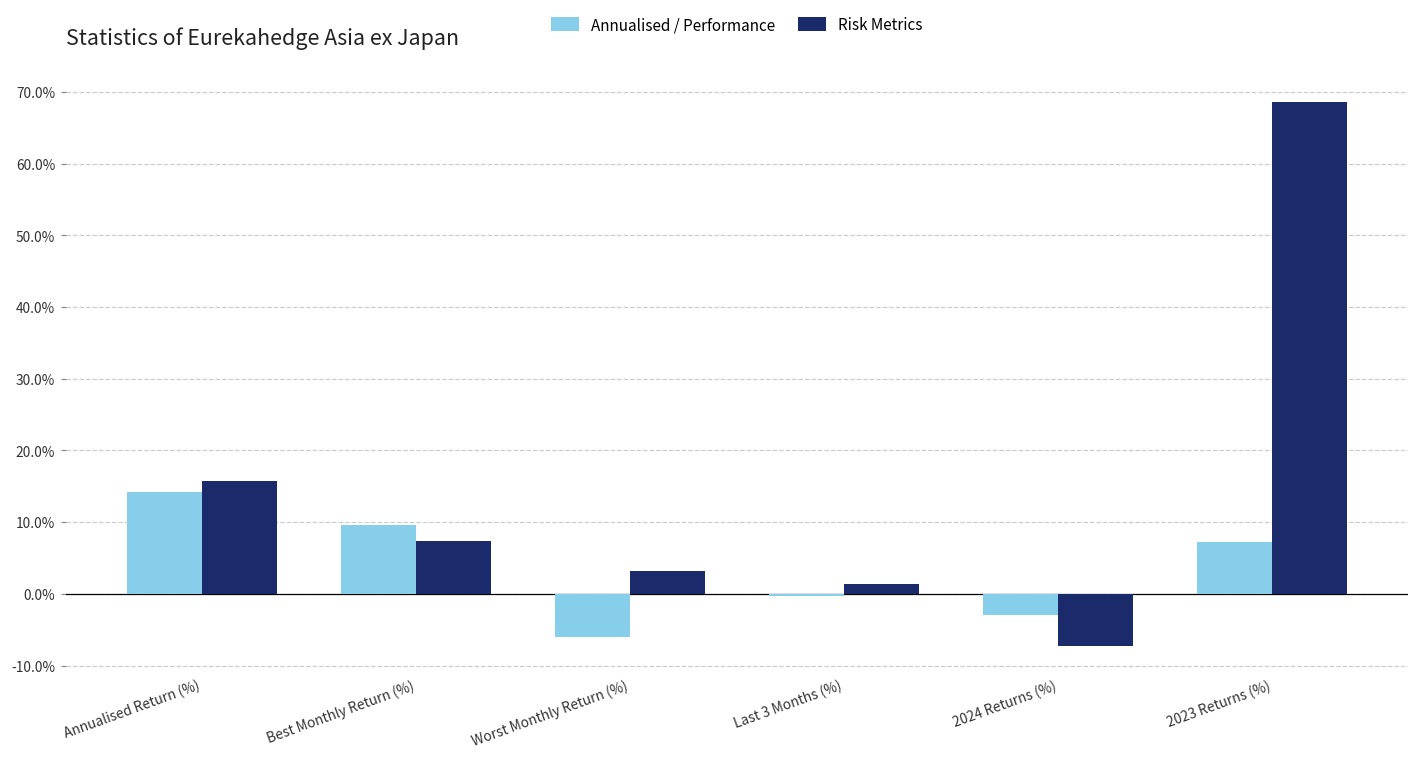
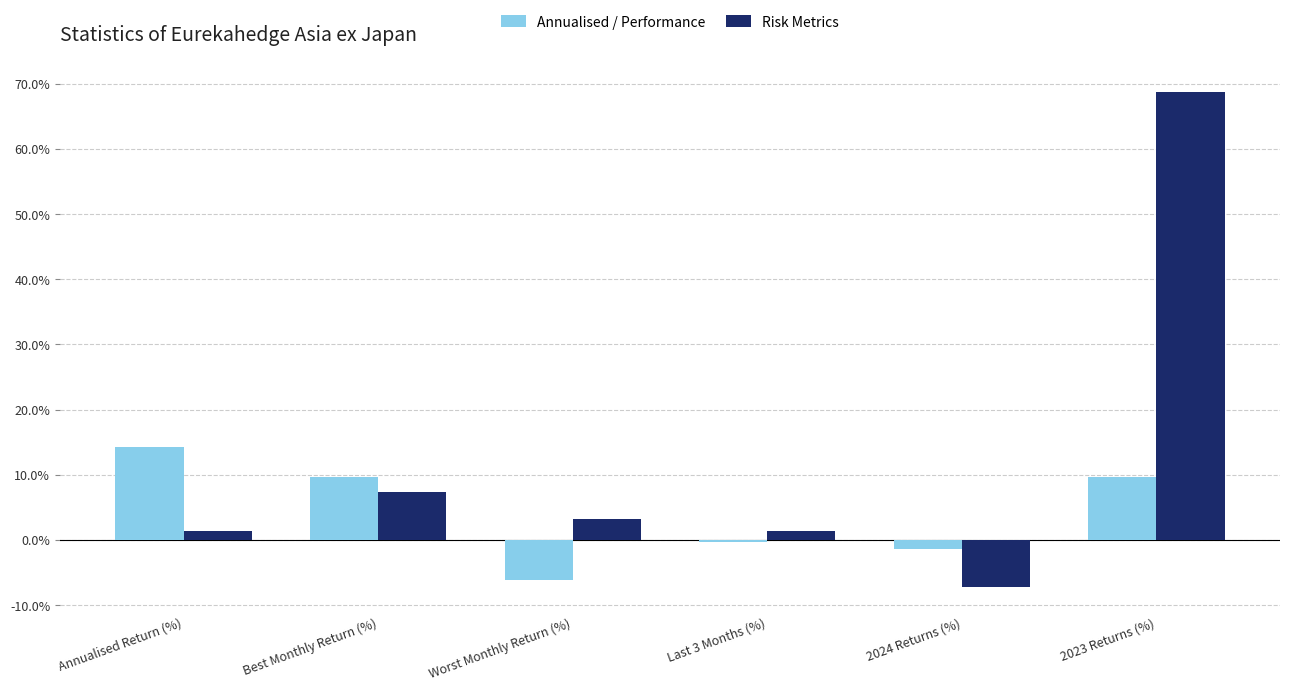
  {
    "Annualised / Performance": {
      "Annualised Return (%)": "14%",
      "Best Monthly Return (%)": "10%",
      "Worst Monthly Return (%)": "-6%",
-     "2024 Returns (%)": "-3%",
-     "2023 Returns (%)": "7%"
+     "2024 Returns (%)": "-1%",
+     "2023 Returns (%)": "10%"
    },
    "Risk Metrics": {
-     "Annualised Return (%)": "16%",
+     "Annualised Return (%)": "1%",
      "Best Monthly Return (%)": "7%",
      "Worst Monthly Return (%)": "3%",
      "Last 3 Months (%)": "1%",
      "2024 Returns (%)": "-7%",
      "2023 Returns (%)": "69%"
    }
  }
